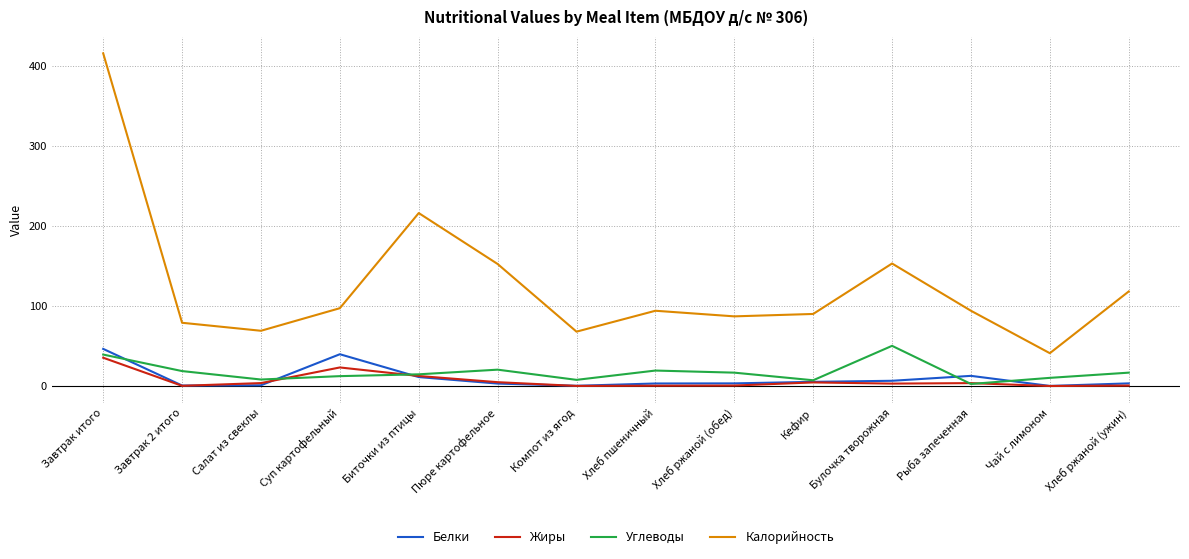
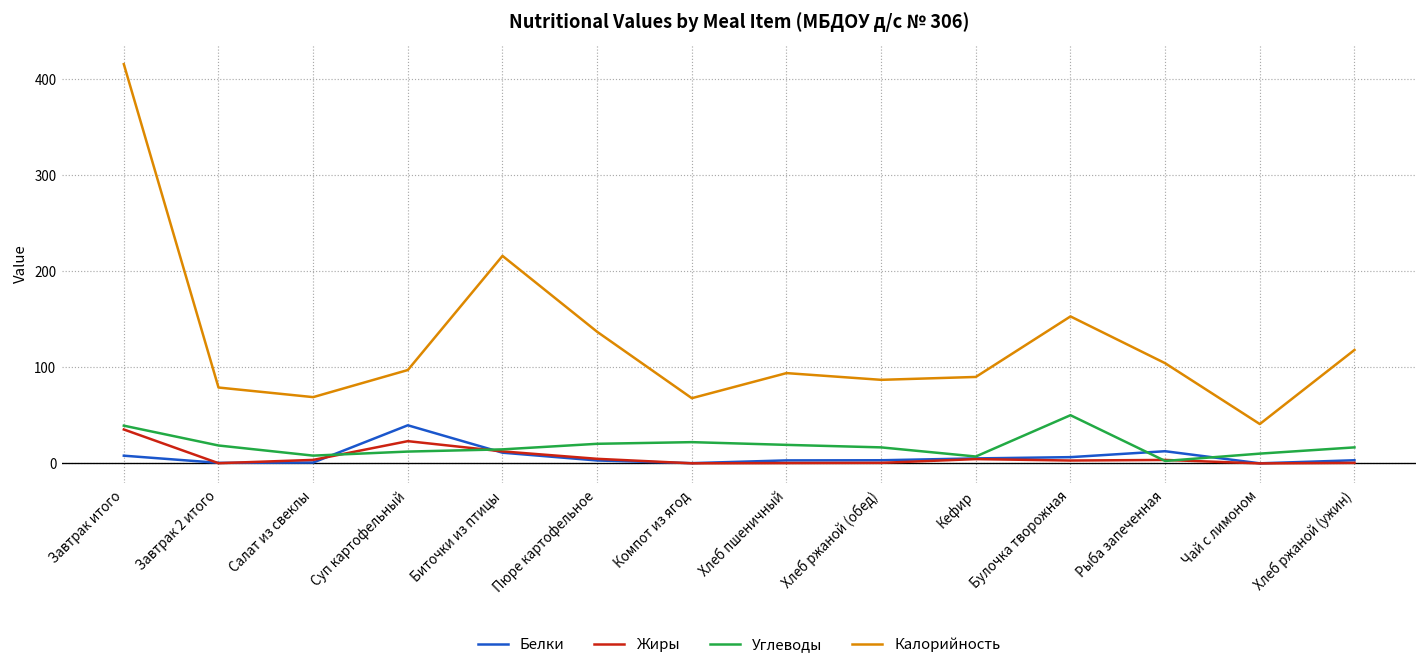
  {
    "Белки": {
-     "Завтрак итого": 50,
+     "Завтрак итого": 10,
      "Суп картофельный": 40,
      "Булочка творожная": 10,
      "Рыба запеченная": 10
    },
    "Жиры": {
      "Завтрак итого": 40,
      "Суп картофельный": 20,
      "Булочка творожная": 0
    },
    "Углеводы": {
      "Завтрак итого": 40,
      "Завтрак 2 итого": 20,
      "Салат из свеклы": 10,
      "Суп картофельный": 10,
      "Пюре картофельное": 20,
-     "Компот из ягод": 10,
+     "Компот из ягод": 20,
      "Хлеб пшеничный": 20,
      "Хлеб ржаной (обед)": 20,
      "Булочка творожная": 50,
      "Чай с лимоном": 10,
      "Хлеб ржаной (ужин)": 20
    },
    "Калорийность": {
      "Завтрак итого": 420,
      "Завтрак 2 итого": 80,
      "Салат из свеклы": 70,
      "Суп картофельный": 100,
      "Биточки из птицы": 220,
-     "Пюре картофельное": 150,
+     "Пюре картофельное": 140,
      "Компот из ягод": 70,
      "Хлеб пшеничный": 90,
      "Хлеб ржаной (обед)": 90,
      "Кефир": 90,
      "Булочка творожная": 150,
-     "Рыба запеченная": 90,
+     "Рыба запеченная": 100,
      "Чай с лимоном": 40,
      "Хлеб ржаной (ужин)": 120
    }
  }
